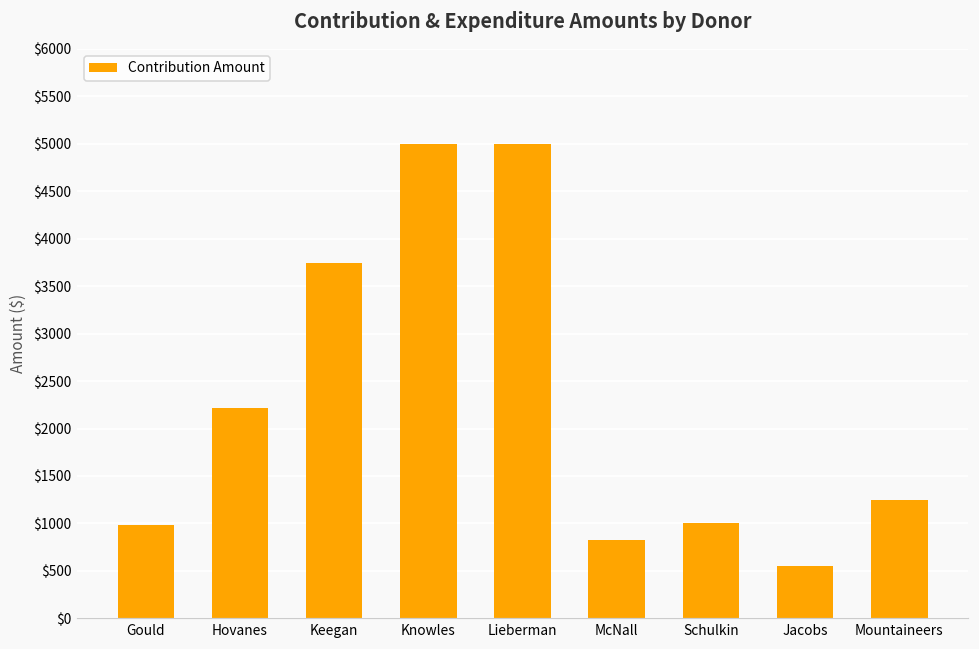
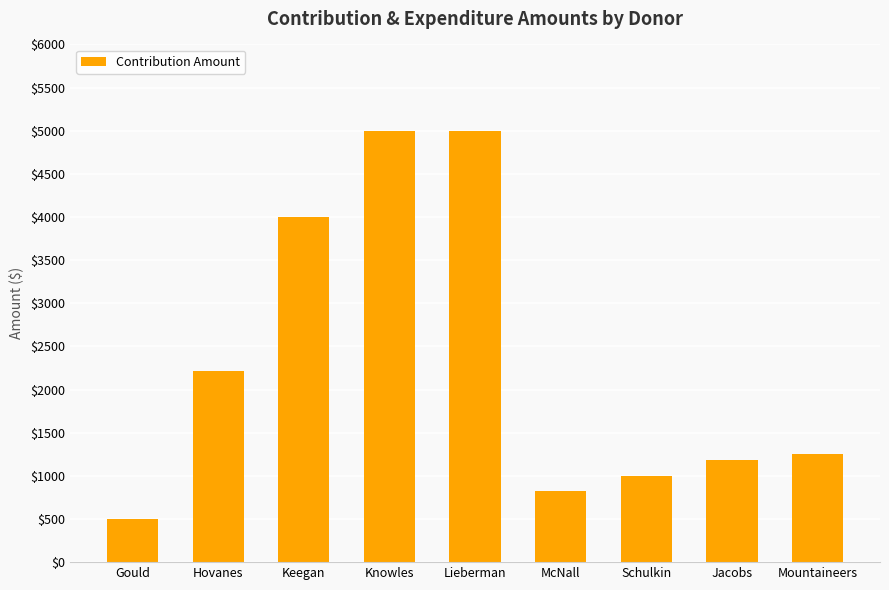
  {
-   "Gould": "$1000",
+   "Gould": "$500",
    "Hovanes": "$2200",
-   "Keegan": "$3700",
+   "Keegan": "$4000",
    "Knowles": "$5000",
    "Lieberman": "$5000",
    "McNall": "$800",
    "Schulkin": "$1000",
-   "Jacobs": "$600",
+   "Jacobs": "$1200",
    "Mountaineers": "$1200"
  }
